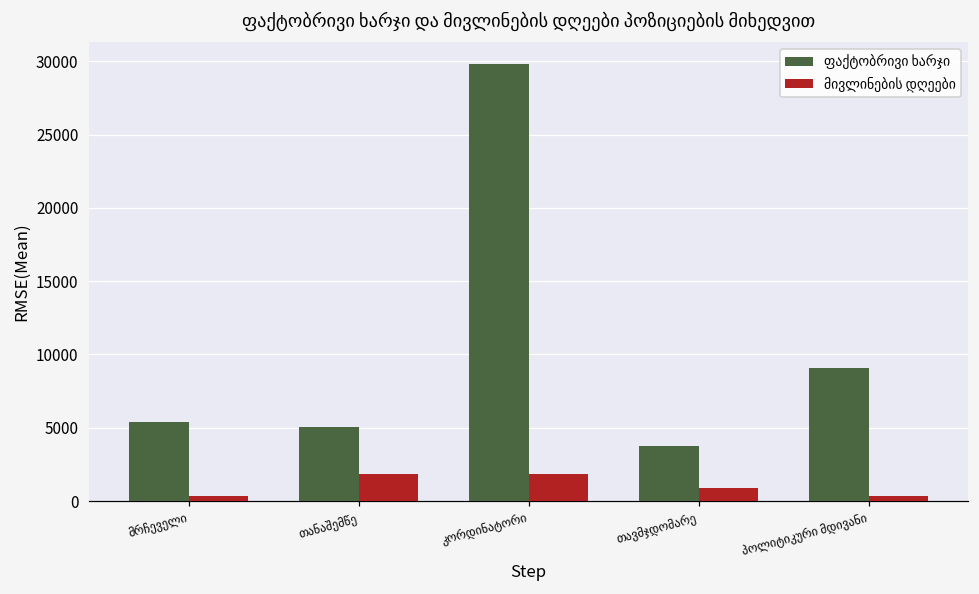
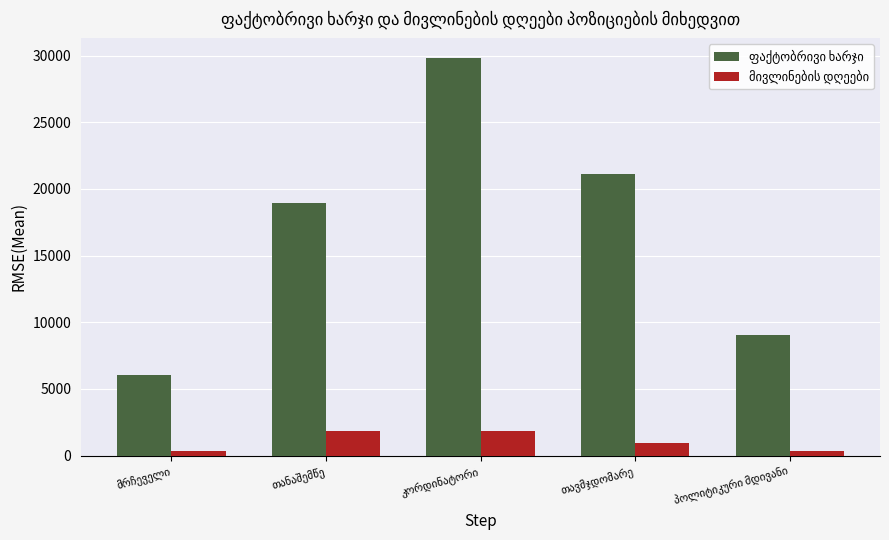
  {
    "ფაქტობრივი ხარჯი": {
-     "მრჩეველი": 5400,
-     "თანაშემწე": 5100,
+     "მრჩეველი": 6000,
+     "თანაშემწე": 19000,
      "კორდინატორი": 29800,
-     "თავმჯდომარე": 3800,
+     "თავმჯდომარე": 21100,
      "პოლიტიკური მდივანი": 9100
    },
    "მივლინების დღეები": {
      "მრჩეველი": 400,
      "თანაშემწე": 1900,
      "კორდინატორი": 1900,
      "თავმჯდომარე": 900,
      "პოლიტიკური მდივანი": 400
    }
  }
